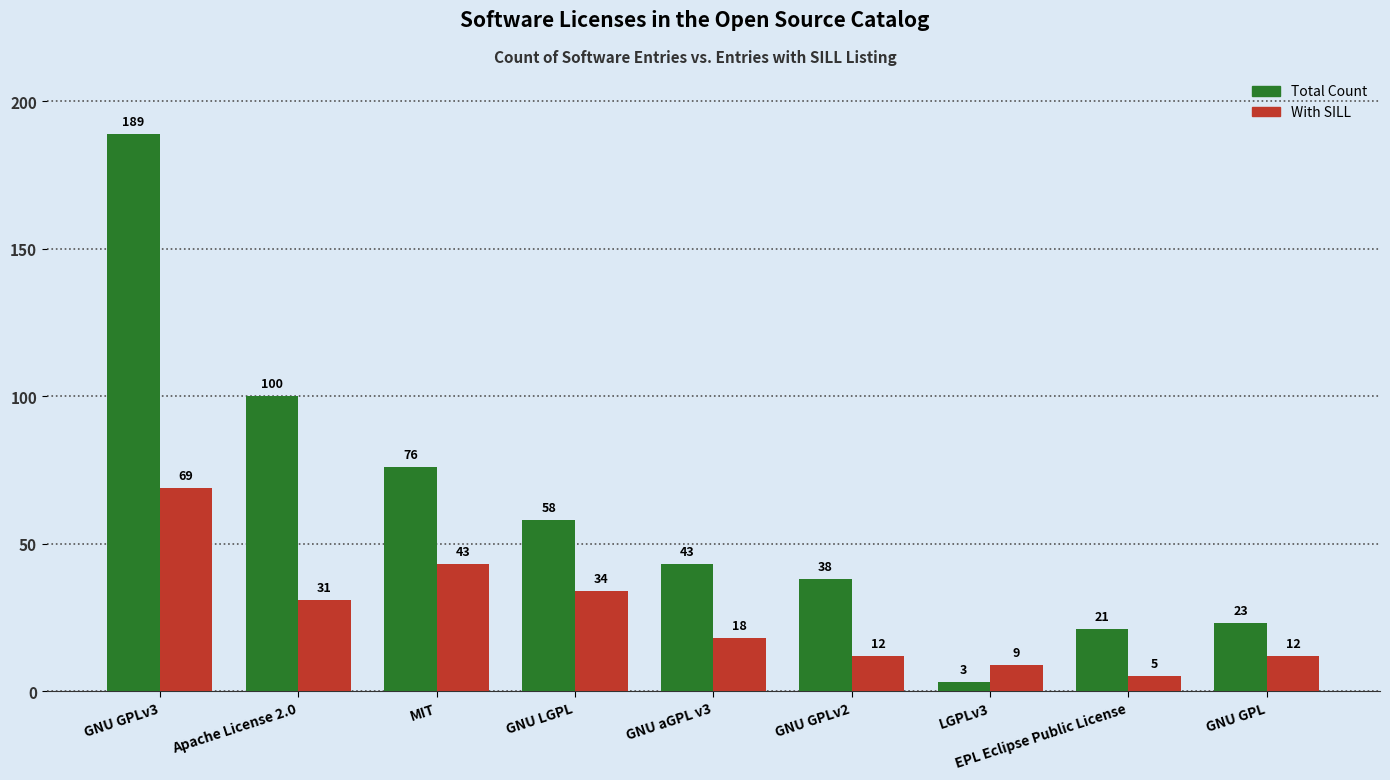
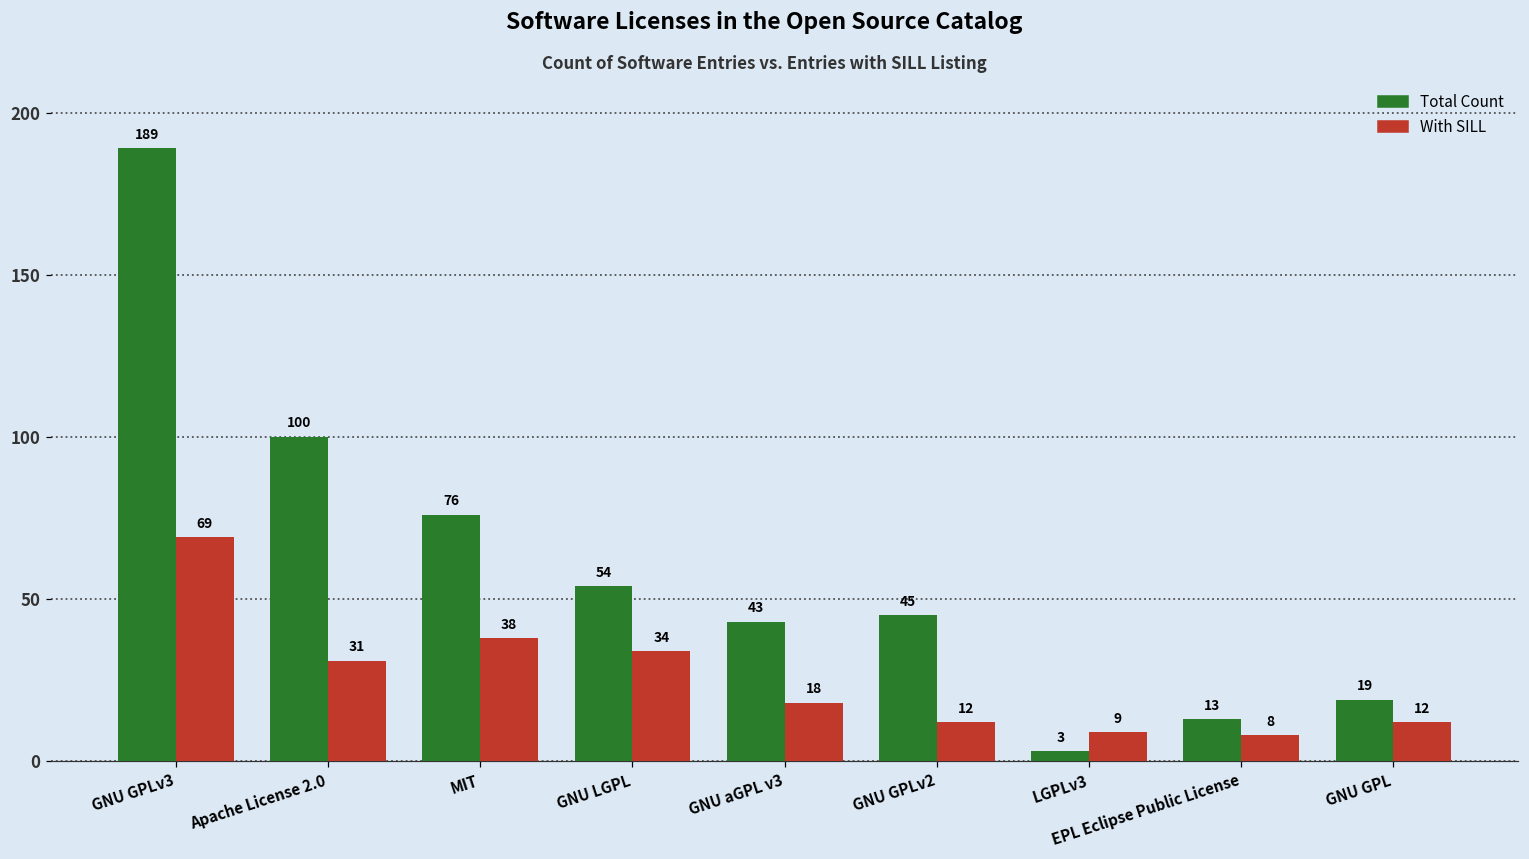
  {
    "Total Count": {
      "GNU GPLv3": 189,
      "Apache License 2.0": 100,
      "MIT": 76,
-     "GNU LGPL": 58,
+     "GNU LGPL": 54,
      "GNU aGPL v3": 43,
-     "GNU GPLv2": 38,
+     "GNU GPLv2": 45,
      "LGPLv3": 3,
-     "EPL Eclipse Public License": 21,
-     "GNU GPL": 23
+     "EPL Eclipse Public License": 13,
+     "GNU GPL": 19
    },
    "With SILL": {
      "GNU GPLv3": 69,
      "Apache License 2.0": 31,
-     "MIT": 43,
+     "MIT": 38,
      "GNU LGPL": 34,
      "GNU aGPL v3": 18,
      "GNU GPLv2": 12,
      "LGPLv3": 9,
-     "EPL Eclipse Public License": 5,
+     "EPL Eclipse Public License": 8,
      "GNU GPL": 12
    }
  }
